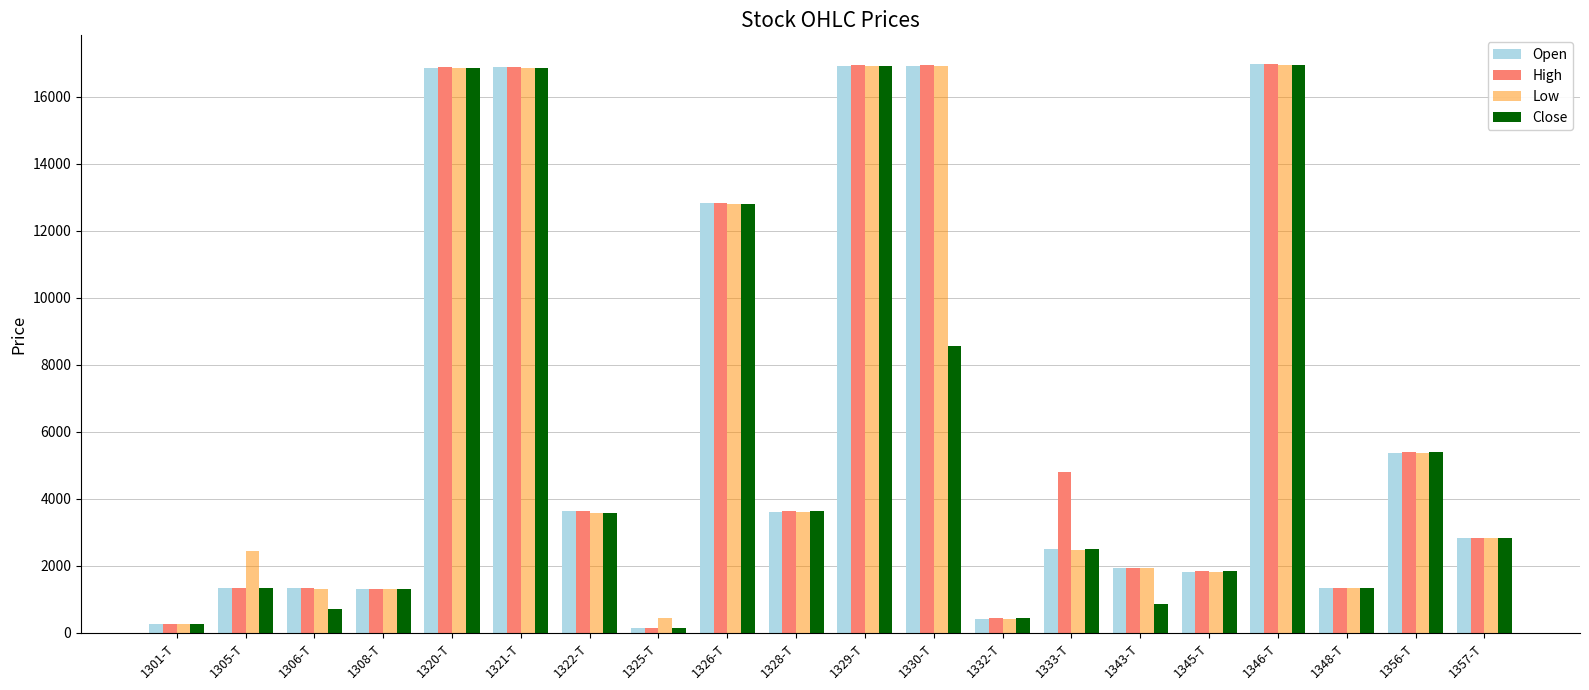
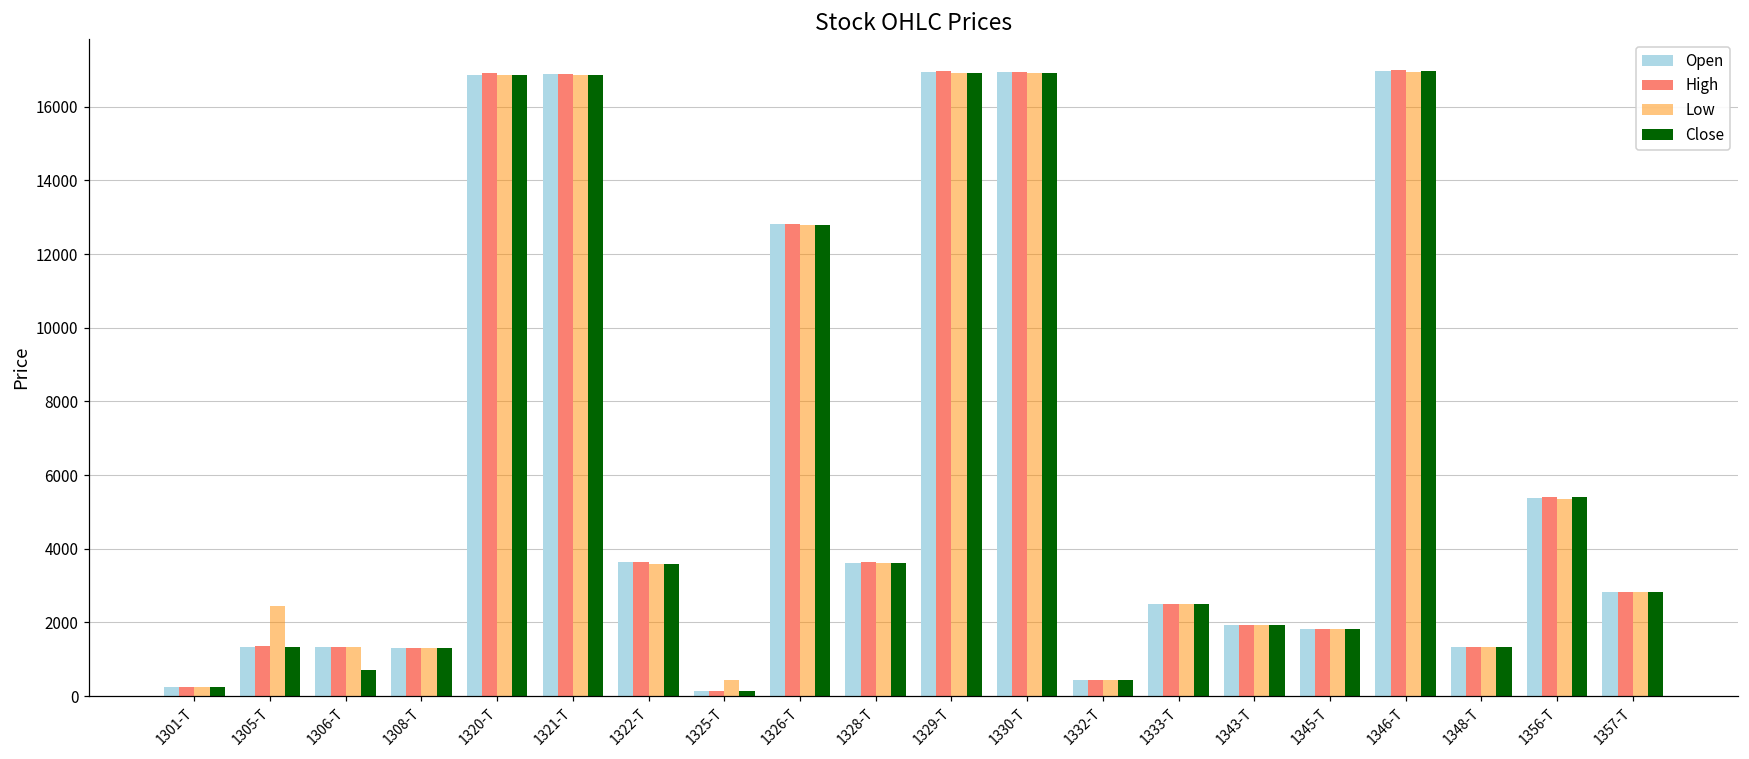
  {
    "Open": {
      "1301-T": 300,
      "1305-T": 1300,
      "1306-T": 1300,
      "1308-T": 1300,
      "1320-T": 16900,
      "1321-T": 16900,
      "1322-T": 3600,
      "1325-T": 100,
      "1326-T": 12800,
      "1328-T": 3600,
      "1329-T": 16900,
      "1330-T": 16900,
      "1332-T": 400,
      "1333-T": 2500,
      "1343-T": 1900,
      "1345-T": 1800,
      "1346-T": 17000,
      "1348-T": 1300,
      "1356-T": 5400,
      "1357-T": 2800
    },
    "High": {
      "1301-T": 300,
      "1305-T": 1300,
      "1306-T": 1300,
      "1308-T": 1300,
      "1320-T": 16900,
      "1321-T": 16900,
      "1322-T": 3600,
      "1325-T": 100,
      "1326-T": 12800,
      "1328-T": 3600,
      "1329-T": 17000,
      "1330-T": 17000,
      "1332-T": 400,
-     "1333-T": 4800,
+     "1333-T": 2500,
      "1343-T": 1900,
      "1345-T": 1800,
      "1346-T": 17000,
      "1348-T": 1300,
      "1356-T": 5400,
      "1357-T": 2800
    },
    "Low": {
      "1301-T": 300,
      "1305-T": 2500,
      "1306-T": 1300,
      "1308-T": 1300,
      "1320-T": 16900,
      "1321-T": 16900,
      "1322-T": 3600,
      "1325-T": 400,
      "1326-T": 12800,
      "1328-T": 3600,
      "1329-T": 16900,
      "1330-T": 16900,
      "1332-T": 400,
      "1333-T": 2500,
      "1343-T": 1900,
      "1345-T": 1800,
      "1346-T": 17000,
      "1348-T": 1300,
      "1356-T": 5400,
      "1357-T": 2800
    },
    "Close": {
      "1301-T": 300,
      "1305-T": 1300,
      "1306-T": 700,
      "1308-T": 1300,
      "1320-T": 16900,
      "1321-T": 16900,
      "1322-T": 3600,
      "1325-T": 100,
      "1326-T": 12800,
      "1328-T": 3600,
      "1329-T": 16900,
-     "1330-T": 8600,
+     "1330-T": 16900,
      "1332-T": 400,
      "1333-T": 2500,
-     "1343-T": 900,
+     "1343-T": 1900,
      "1345-T": 1800,
      "1346-T": 17000,
      "1348-T": 1300,
      "1356-T": 5400,
      "1357-T": 2800
    }
  }
